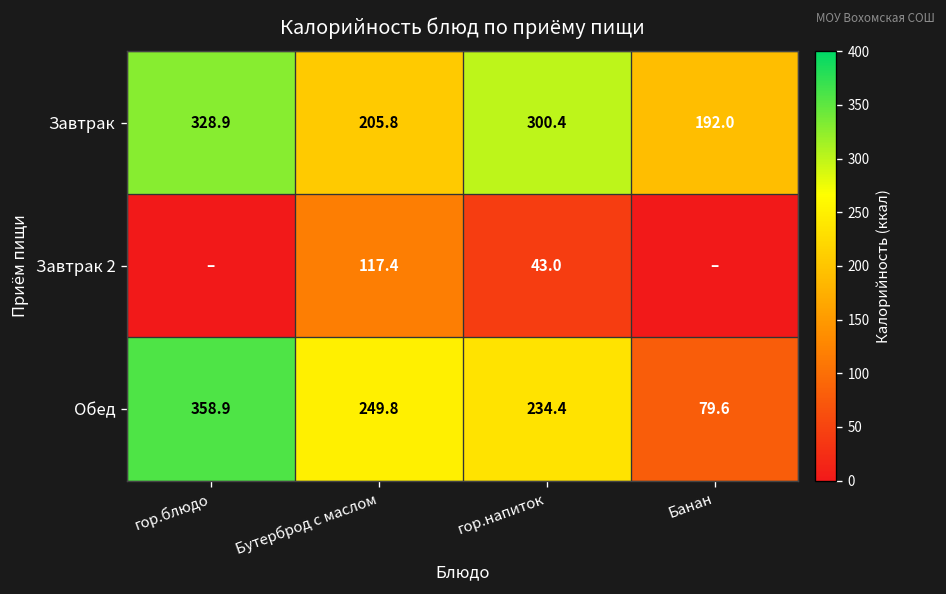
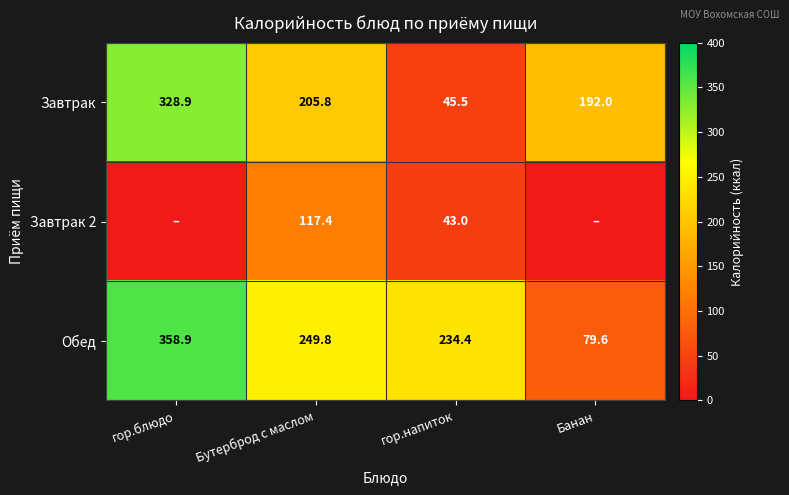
  {
    "Завтрак": {
      "гор.блюдо": 328.9,
      "Бутерброд с маслом": 205.8,
-     "гор.напиток": 300.4,
+     "гор.напиток": 45.5,
      "Банан": 192.0
    },
    "Завтрак 2": {
      "Бутерброд с маслом": 117.4,
      "гор.напиток": 43.0
    },
    "Обед": {
      "гор.блюдо": 358.9,
      "Бутерброд с маслом": 249.8,
      "гор.напиток": 234.4,
      "Банан": 79.6
    }
  }
